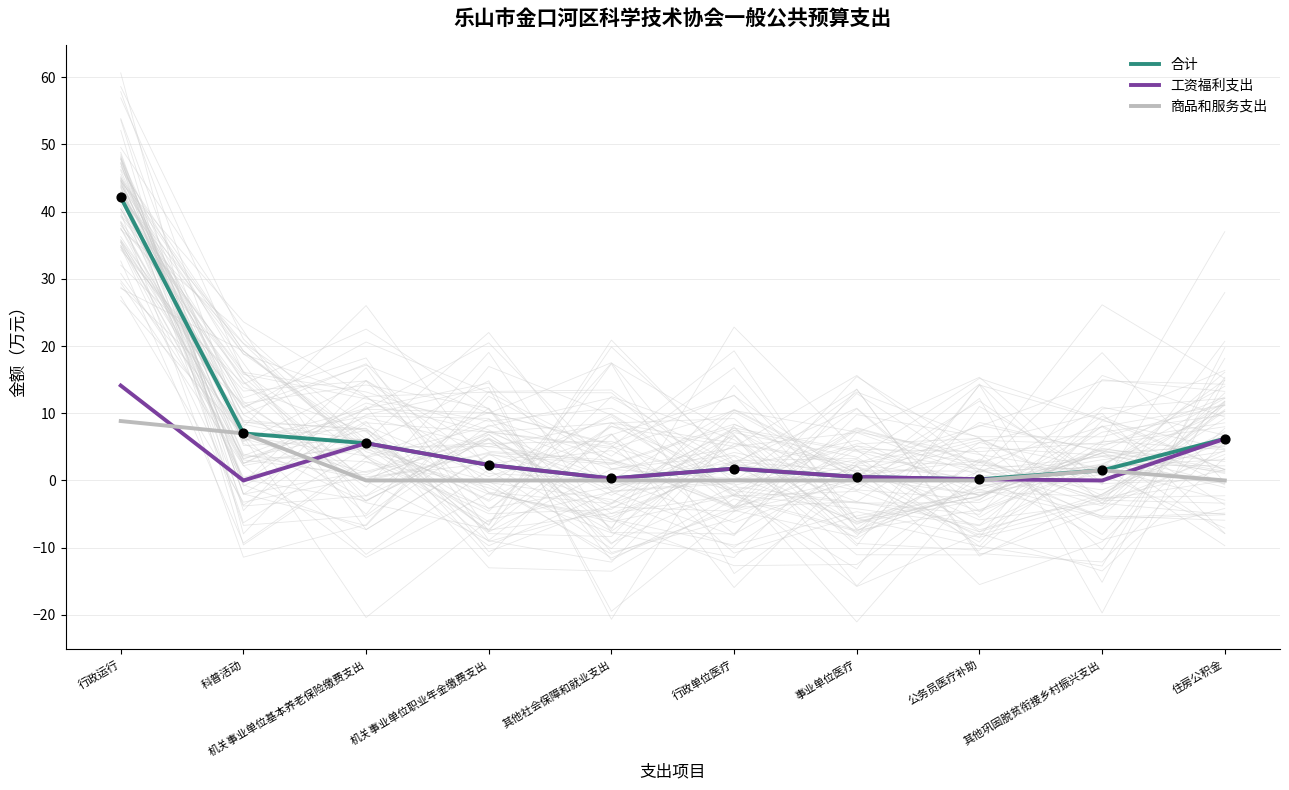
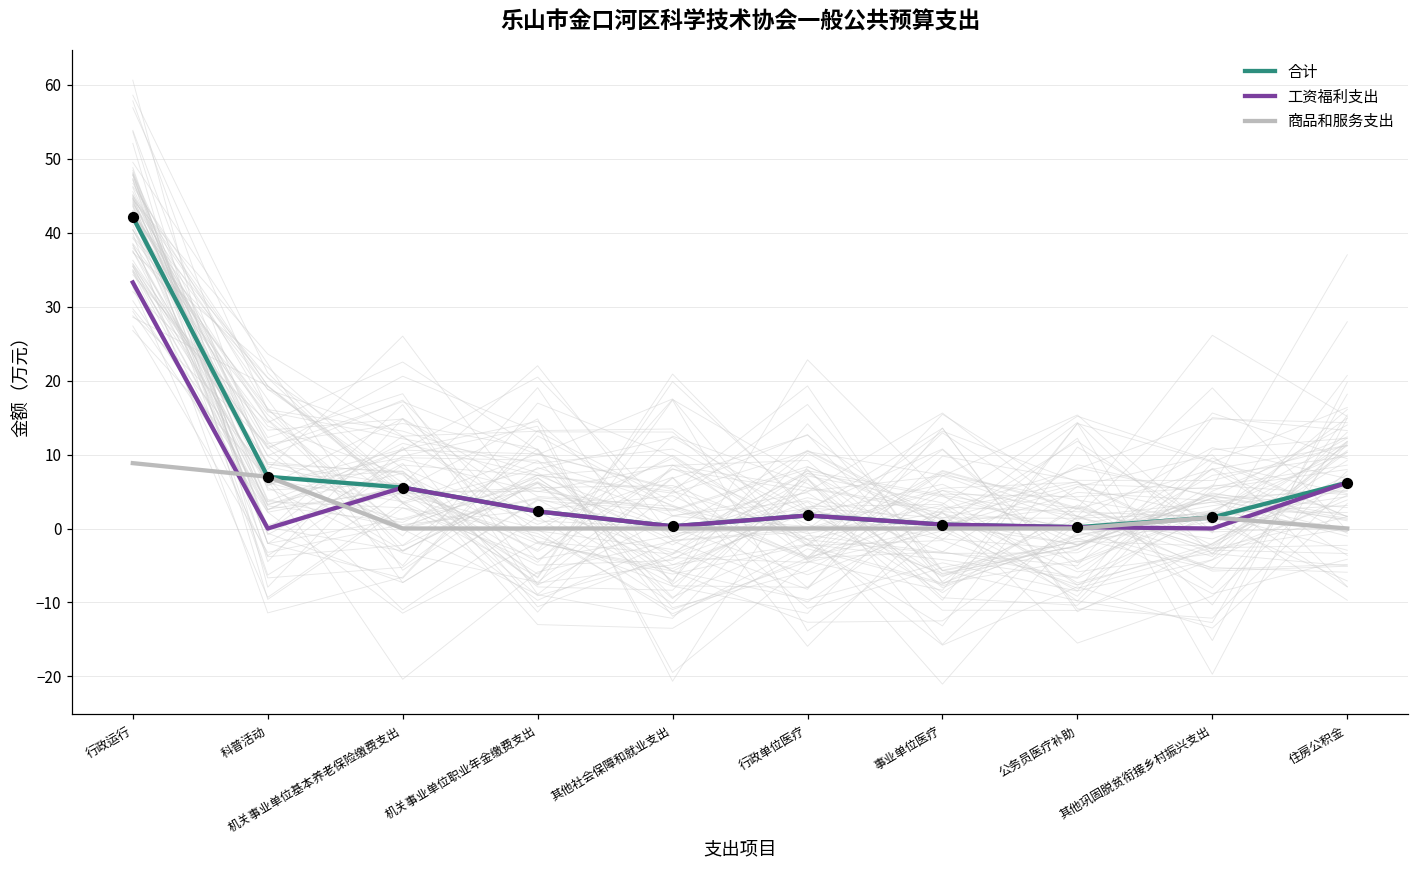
  {
    "工资福利支出": {
-     "行政运行": 14
+     "行政运行": 33
    }
  }
